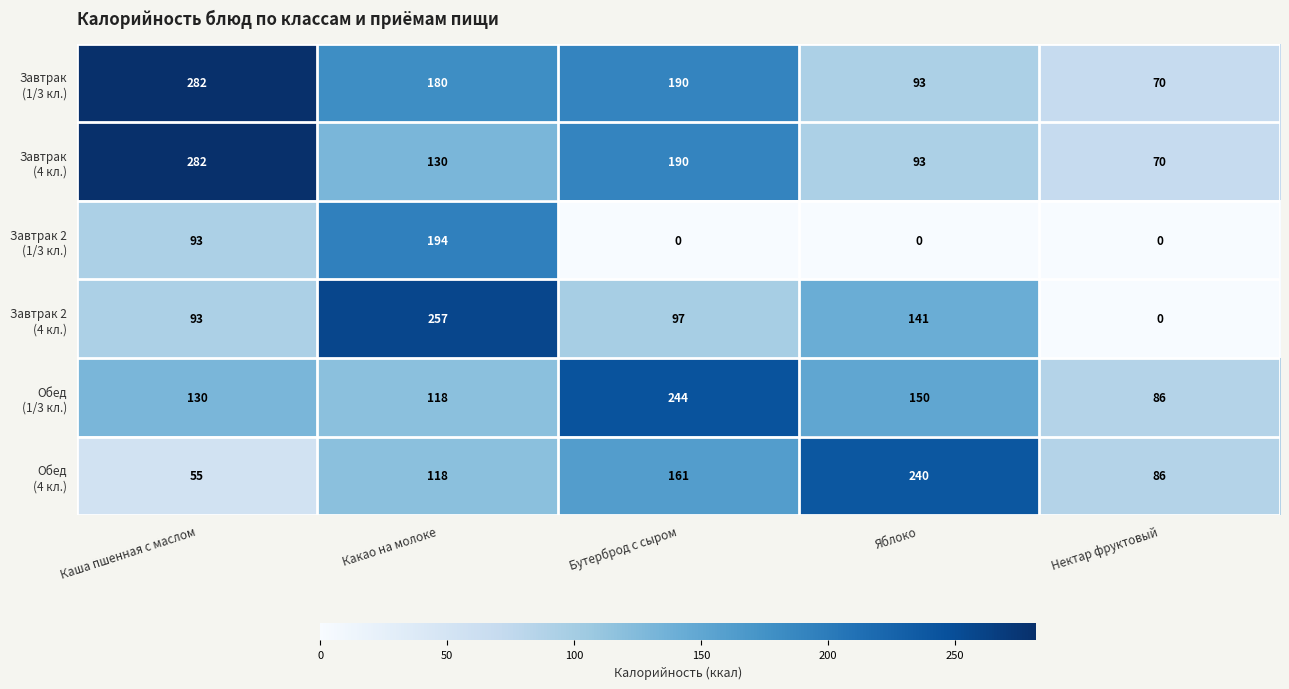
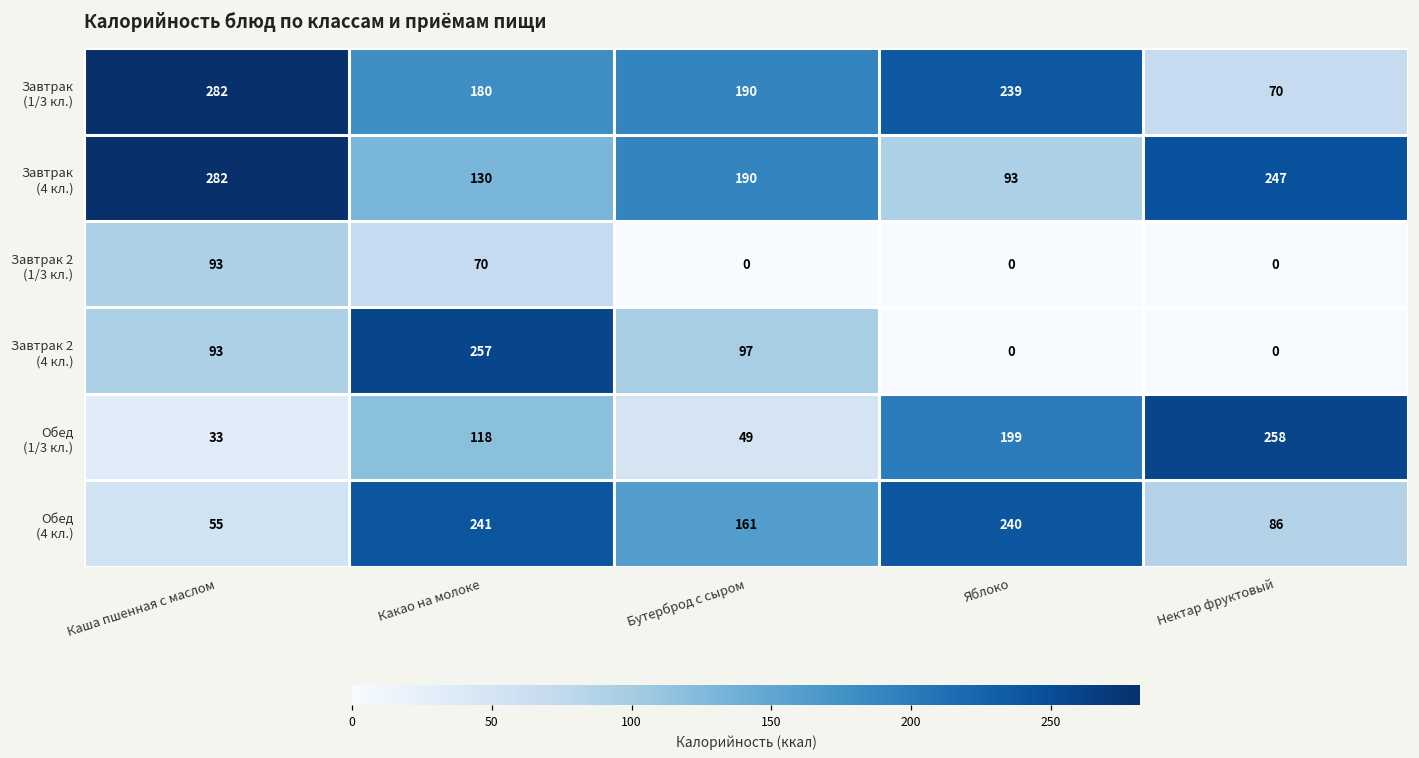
  {
    "Завтрак (1/3 кл.)": {
      "Каша пшенная с маслом": 282,
      "Какао на молоке": 180,
      "Бутерброд с сыром": 190,
-     "Яблоко": 93,
+     "Яблоко": 239,
      "Нектар фруктовый": 70
    },
    "Завтрак (4 кл.)": {
      "Каша пшенная с маслом": 282,
      "Какао на молоке": 130,
      "Бутерброд с сыром": 190,
      "Яблоко": 93,
-     "Нектар фруктовый": 70
+     "Нектар фруктовый": 247
    },
    "Завтрак 2 (1/3 кл.)": {
      "Каша пшенная с маслом": 93,
-     "Какао на молоке": 194,
+     "Какао на молоке": 70,
      "Бутерброд с сыром": 0,
      "Яблоко": 0,
      "Нектар фруктовый": 0
    },
    "Завтрак 2 (4 кл.)": {
      "Каша пшенная с маслом": 93,
      "Какао на молоке": 257,
      "Бутерброд с сыром": 97,
-     "Яблоко": 141,
+     "Яблоко": 0,
      "Нектар фруктовый": 0
    },
    "Обед (1/3 кл.)": {
-     "Каша пшенная с маслом": 130,
+     "Каша пшенная с маслом": 33,
      "Какао на молоке": 118,
-     "Бутерброд с сыром": 244,
-     "Яблоко": 150,
-     "Нектар фруктовый": 86
+     "Бутерброд с сыром": 49,
+     "Яблоко": 199,
+     "Нектар фруктовый": 258
    },
    "Обед (4 кл.)": {
      "Каша пшенная с маслом": 55,
-     "Какао на молоке": 118,
+     "Какао на молоке": 241,
      "Бутерброд с сыром": 161,
      "Яблоко": 240,
      "Нектар фруктовый": 86
    }
  }
